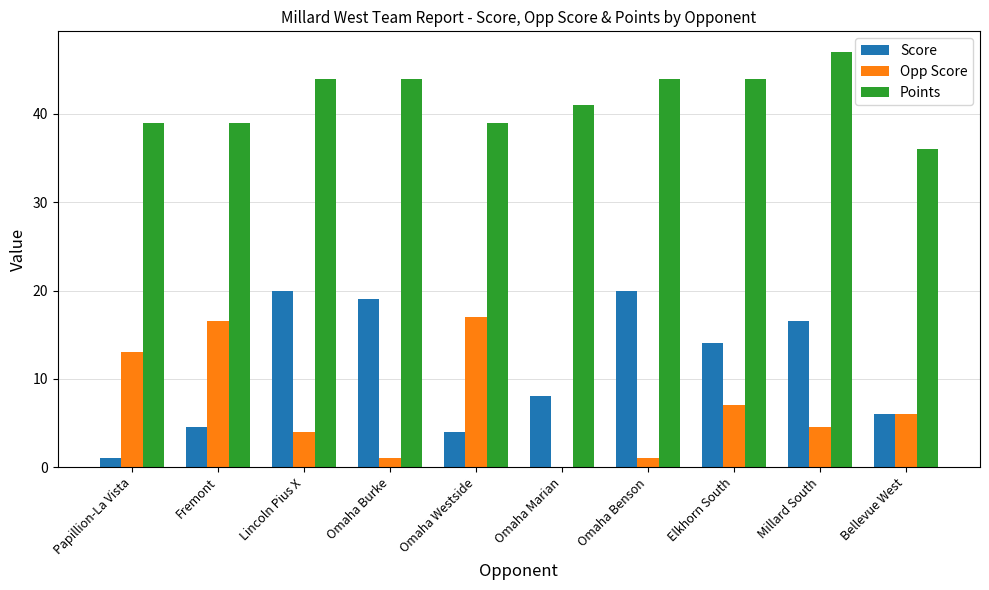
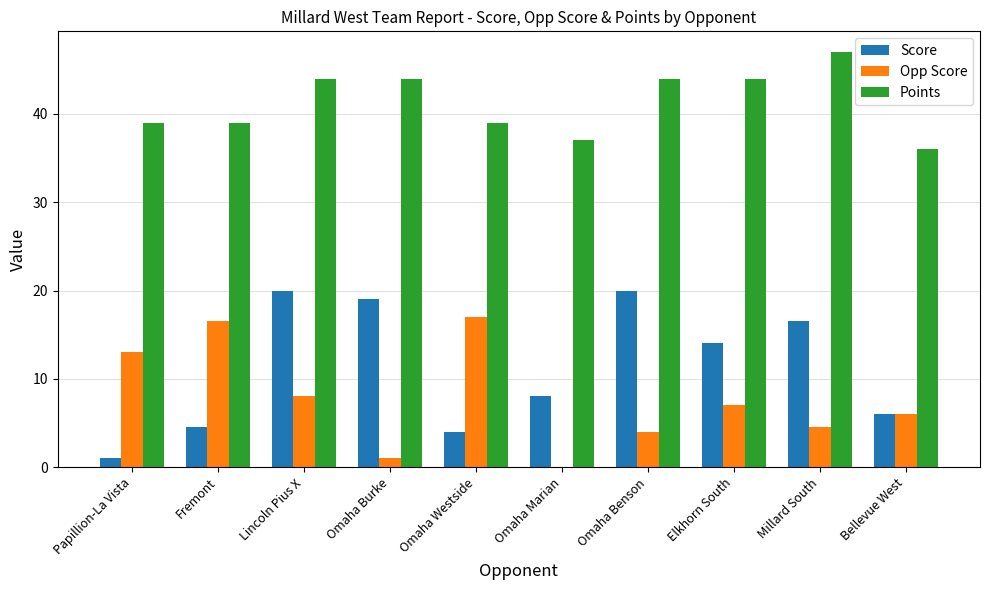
  {
    "Score": {
      "Papillion-La Vista": 1,
      "Fremont": 5,
      "Lincoln Pius X": 20,
      "Omaha Burke": 19,
      "Omaha Westside": 4,
      "Omaha Marian": 8,
      "Omaha Benson": 20,
      "Elkhorn South": 14,
      "Millard South": 17,
      "Bellevue West": 6
    },
    "Opp Score": {
      "Papillion-La Vista": 13,
      "Fremont": 17,
-     "Lincoln Pius X": 4,
+     "Lincoln Pius X": 8,
      "Omaha Burke": 1,
      "Omaha Westside": 17,
      "Omaha Marian": 0,
-     "Omaha Benson": 1,
+     "Omaha Benson": 4,
      "Elkhorn South": 7,
      "Millard South": 5,
      "Bellevue West": 6
    },
    "Points": {
      "Papillion-La Vista": 39,
      "Fremont": 39,
      "Lincoln Pius X": 44,
      "Omaha Burke": 44,
      "Omaha Westside": 39,
-     "Omaha Marian": 41,
+     "Omaha Marian": 37,
      "Omaha Benson": 44,
      "Elkhorn South": 44,
      "Millard South": 47,
      "Bellevue West": 36
    }
  }
